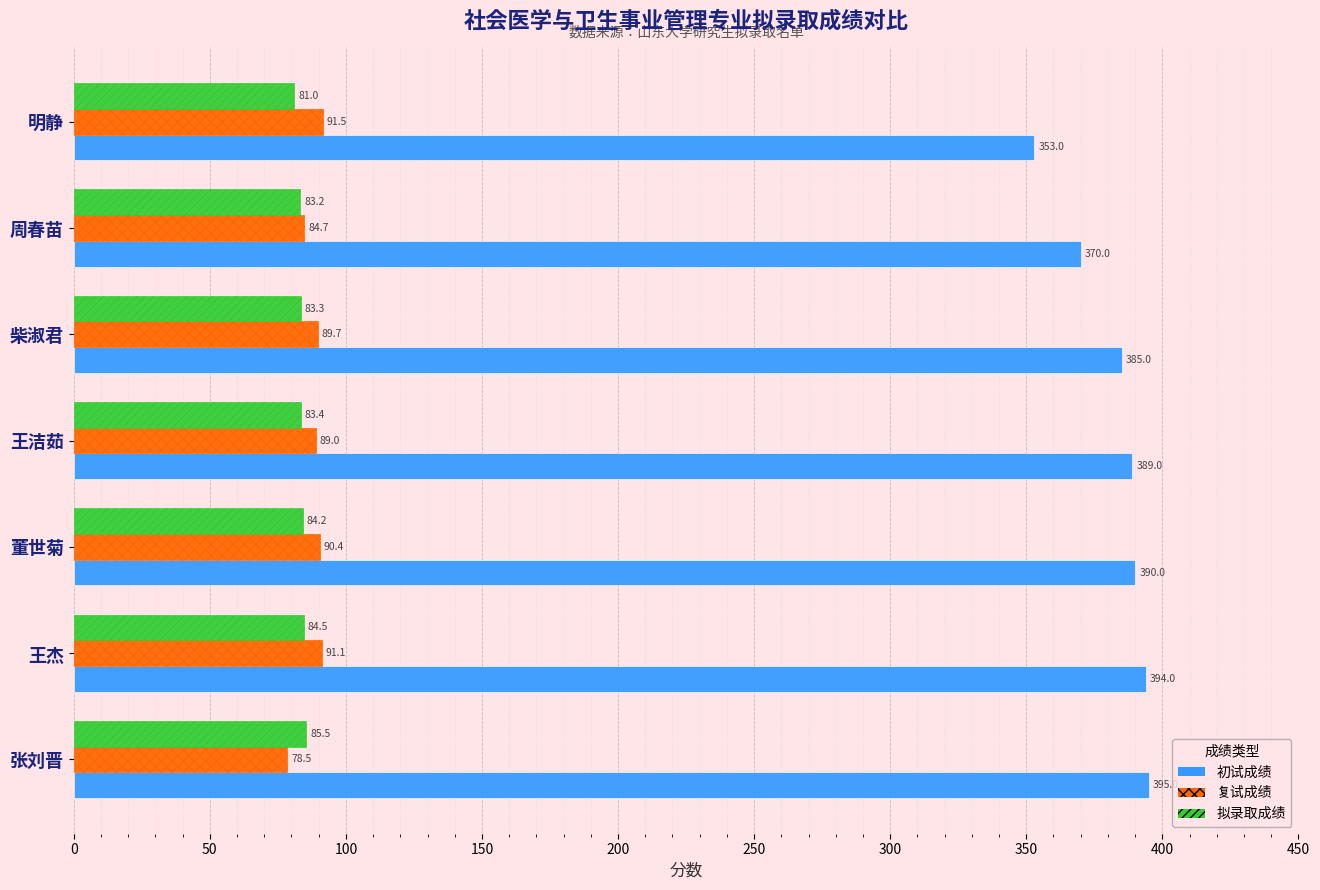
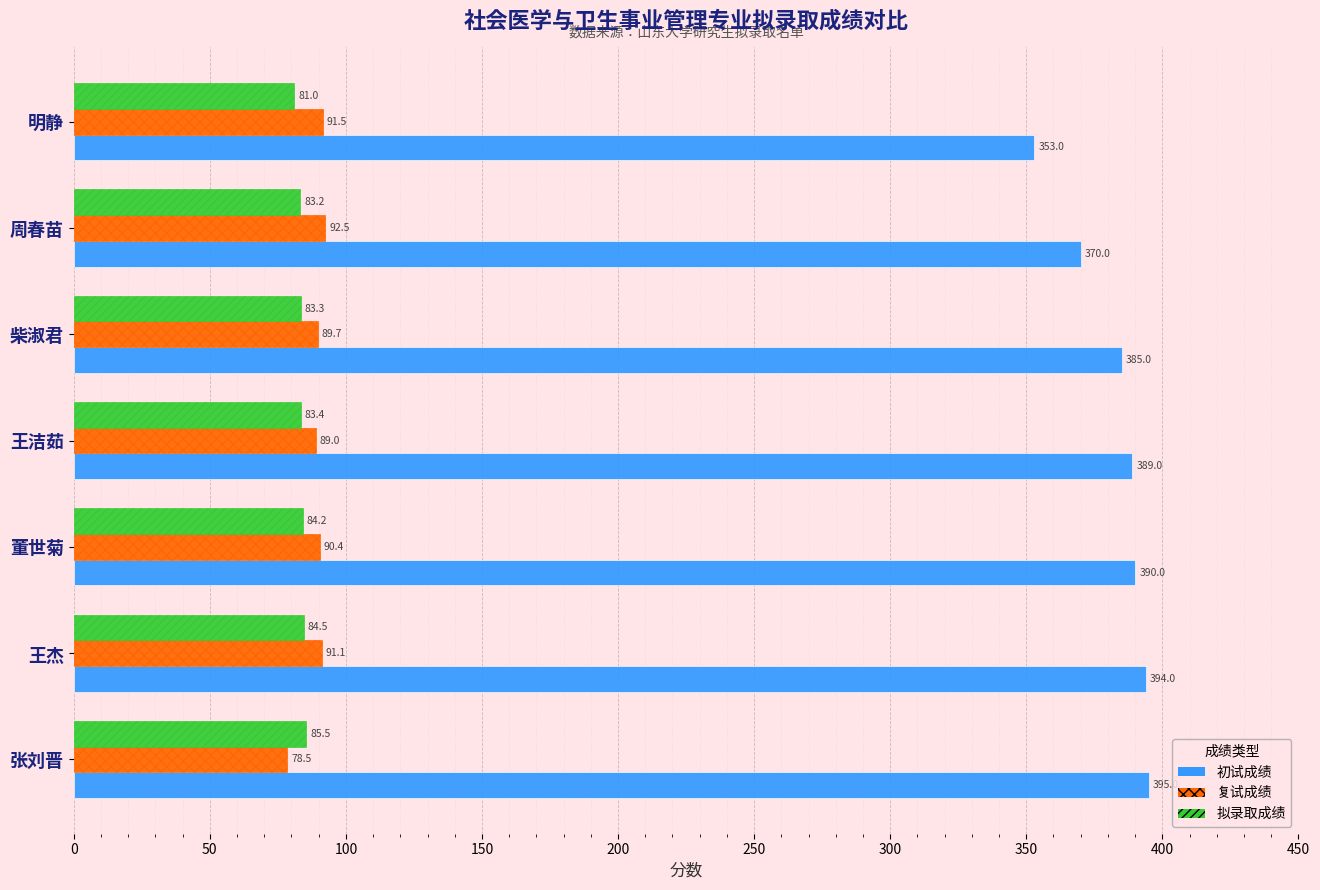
  {
    "初试成绩": {
      "明静": 353.0,
      "周春苗": 370.0,
      "柴淑君": 385.0,
      "王洁茹": 389.0,
      "董世菊": 390.0,
      "王杰": 394.0
    },
    "复试成绩": {
      "明静": 91.5,
-     "周春苗": 84.7,
+     "周春苗": 92.5,
      "柴淑君": 89.7,
      "王洁茹": 89.0,
      "董世菊": 90.4,
      "王杰": 91.1,
      "张刘晋": 78.5
    },
    "拟录取成绩": {
      "明静": 81.0,
      "周春苗": 83.2,
      "柴淑君": 83.3,
      "王洁茹": 83.4,
      "董世菊": 84.2,
      "王杰": 84.5,
      "张刘晋": 85.5
    }
  }
